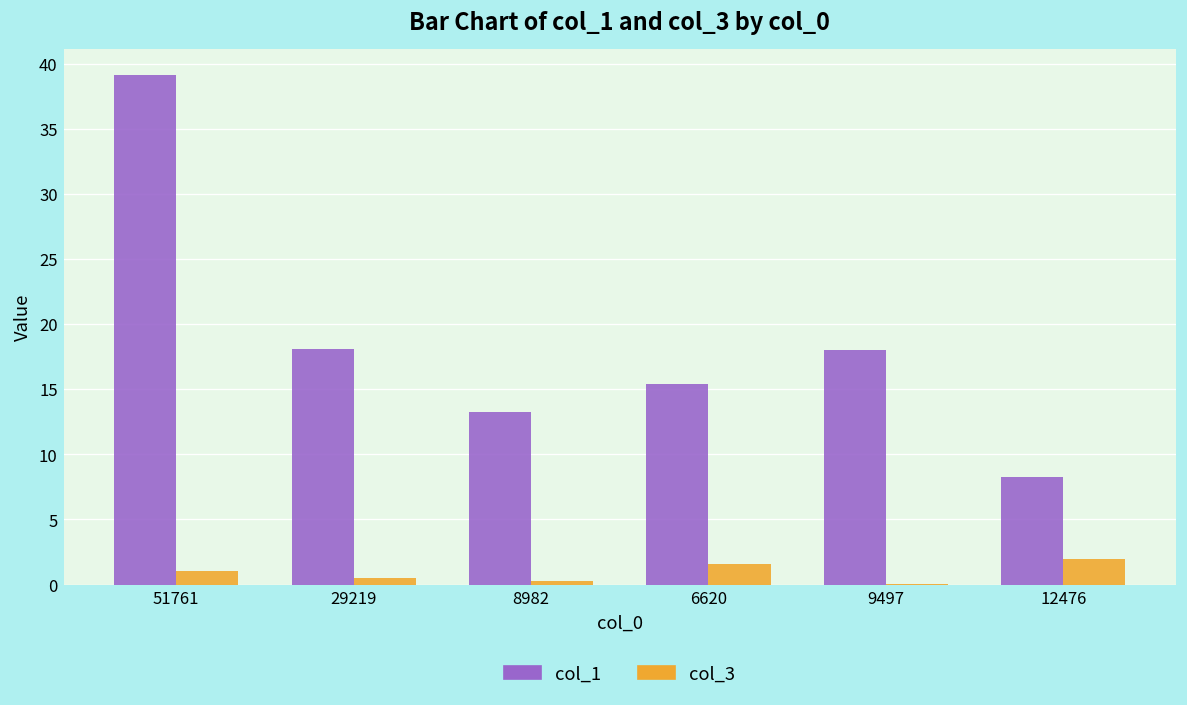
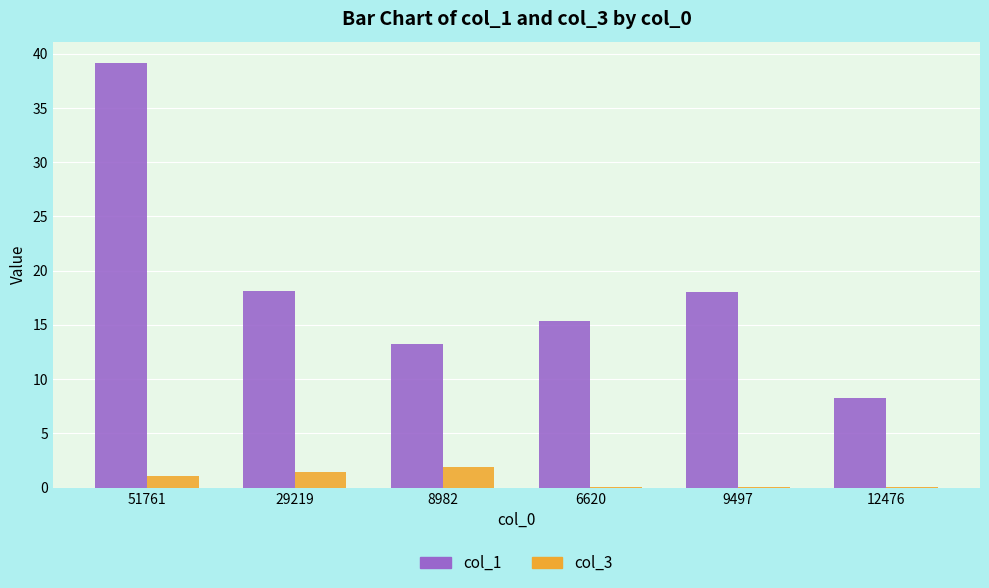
  {
    "col_1": {
      "51761": 39.2,
      "29219": 18.1,
      "8982": 13.3,
      "6620": 15.4,
      "9497": 18.0,
      "12476": 8.3
    },
    "col_3": {
      "51761": 1.0,
-     "29219": 0.5,
-     "8982": 0.3,
-     "6620": 1.5,
-     "12476": 1.9
+     "29219": 1.4,
+     "8982": 1.9,
+     "6620": 0.1,
+     "12476": 0.0
    }
  }
